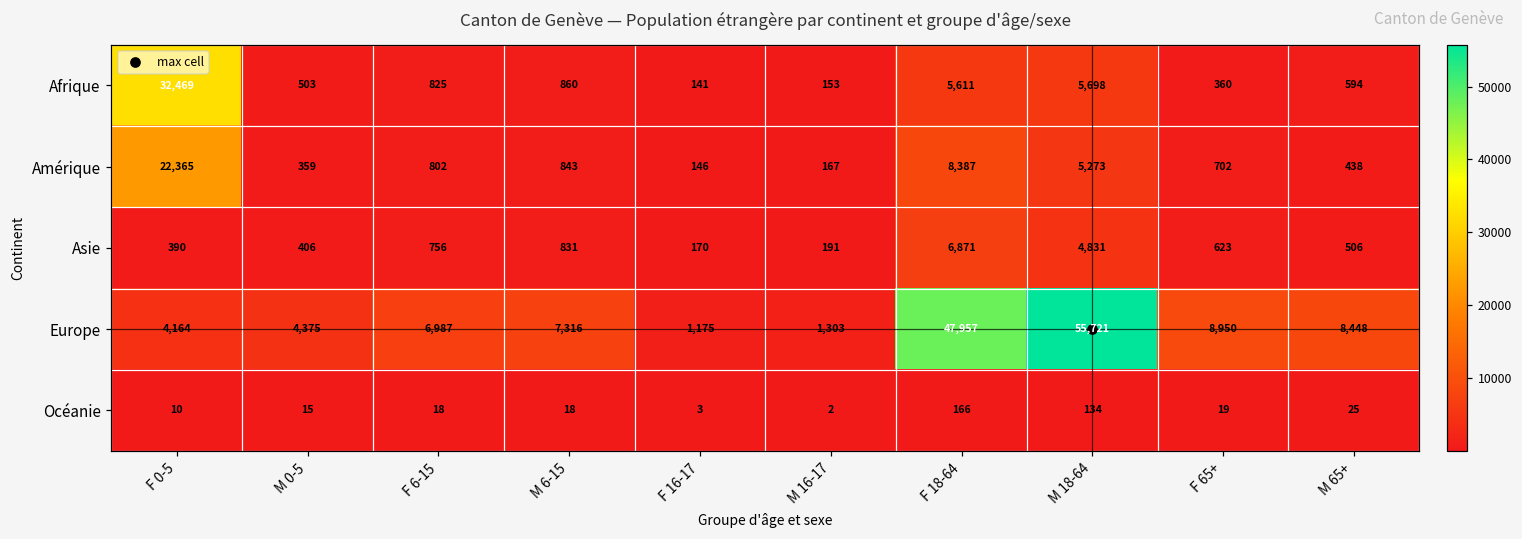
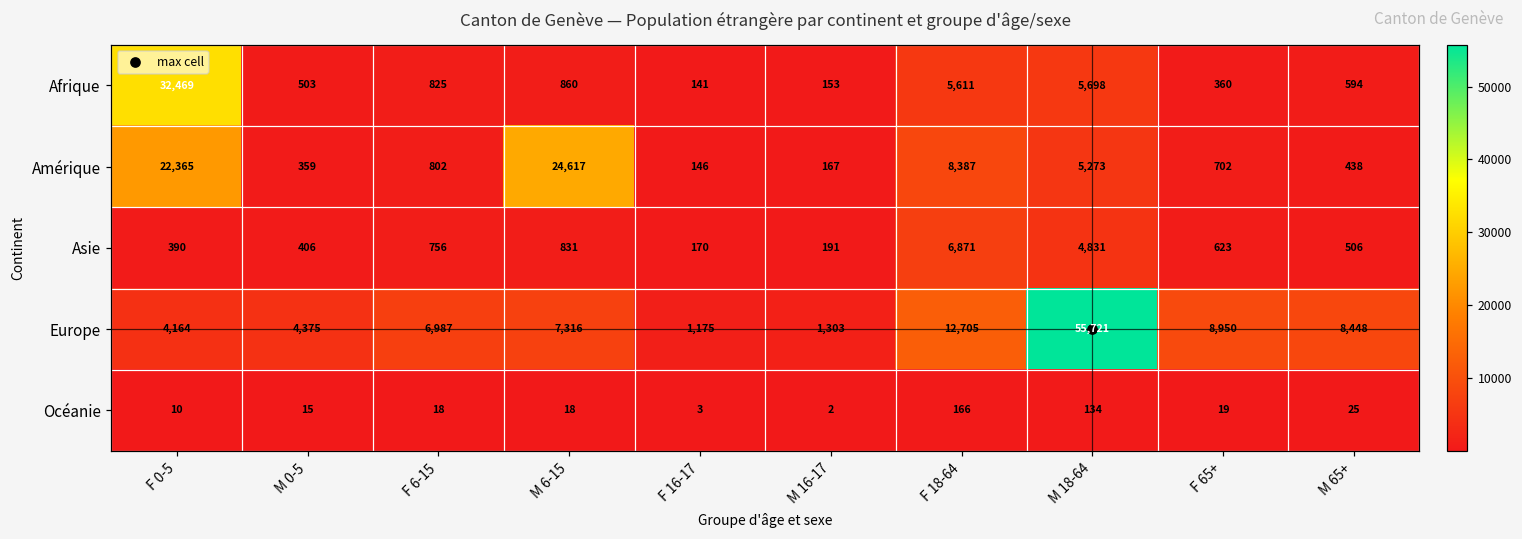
  {
    "Afrique": {
      "F 0-5": "32,469",
      "M 0-5": "503",
      "F 6-15": "825",
      "M 6-15": "860",
      "F 16-17": "141",
      "M 16-17": "153",
      "F 18-64": "5,611",
      "M 18-64": "5,698",
      "F 65+": "360",
      "M 65+": "594"
    },
    "Amérique": {
      "F 0-5": "22,365",
      "M 0-5": "359",
      "F 6-15": "802",
-     "M 6-15": "843",
+     "M 6-15": "24,617",
      "F 16-17": "146",
      "M 16-17": "167",
      "F 18-64": "8,387",
      "M 18-64": "5,273",
      "F 65+": "702",
      "M 65+": "438"
    },
    "Asie": {
      "F 0-5": "390",
      "M 0-5": "406",
      "F 6-15": "756",
      "M 6-15": "831",
      "F 16-17": "170",
      "M 16-17": "191",
      "F 18-64": "6,871",
      "M 18-64": "4,831",
      "F 65+": "623",
      "M 65+": "506"
    },
    "Europe": {
      "F 0-5": "4,164",
      "M 0-5": "4,375",
      "F 6-15": "6,987",
      "M 6-15": "7,316",
      "F 16-17": "1,175",
      "M 16-17": "1,303",
-     "F 18-64": "47,957",
+     "F 18-64": "12,705",
      "F 65+": "8,950",
      "M 65+": "8,448"
    },
    "Océanie": {
      "F 0-5": "10",
      "M 0-5": "15",
      "F 6-15": "18",
      "M 6-15": "18",
      "F 16-17": "3",
      "M 16-17": "2",
      "F 18-64": "166",
      "M 18-64": "134",
      "F 65+": "19",
      "M 65+": "25"
    }
  }
